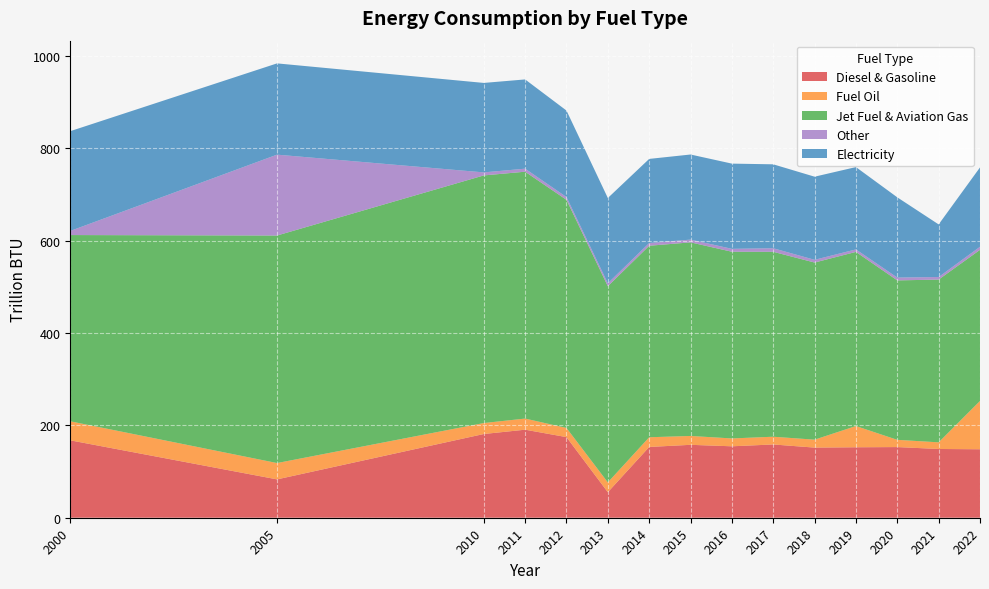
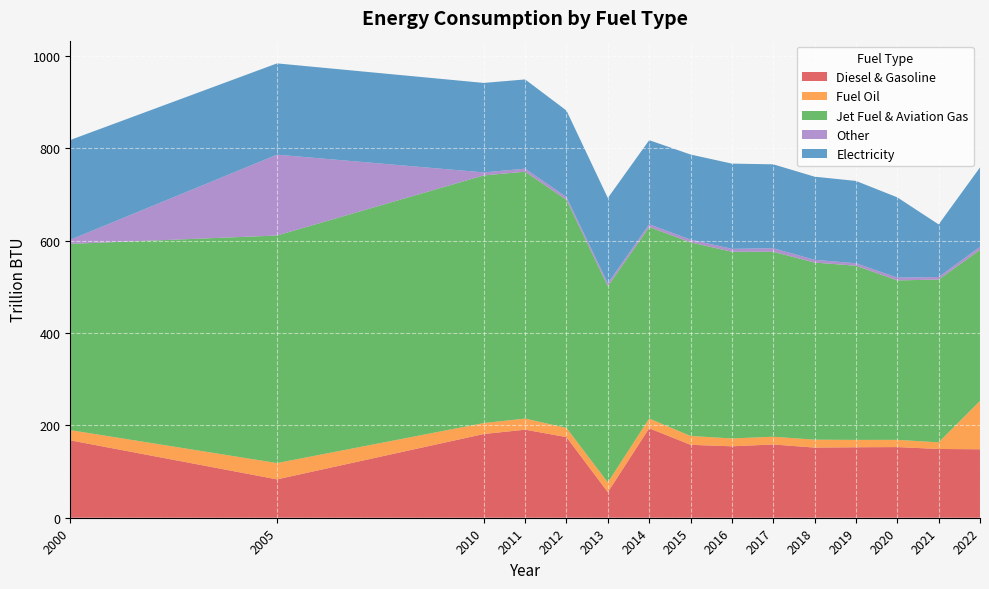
  {
    "Diesel & Gasoline": {
      "2000": 170,
      "2005": 80,
      "2010": 180,
      "2011": 190,
      "2012": 170,
      "2013": 60,
-     "2014": 150,
+     "2014": 190,
      "2015": 160,
      "2016": 150,
      "2017": 160,
      "2018": 150,
      "2019": 150,
      "2020": 150,
      "2021": 150,
      "2022": 150
    },
    "Fuel Oil": {
-     "2000": 40,
+     "2000": 20,
      "2005": 40,
      "2010": 20,
      "2011": 20,
      "2012": 20,
      "2013": 20,
      "2014": 20,
      "2015": 20,
      "2016": 20,
      "2017": 20,
      "2018": 20,
-     "2019": 50,
+     "2019": 20,
      "2020": 20,
      "2021": 10,
      "2022": 100
    },
    "Jet Fuel & Aviation Gas": {
      "2000": 400,
      "2005": 490,
      "2010": 540,
      "2011": 530,
      "2012": 490,
      "2013": 420,
      "2014": 410,
      "2015": 420,
      "2016": 400,
      "2017": 400,
      "2018": 380,
      "2020": 350,
      "2021": 350,
      "2022": 330
    },
    "Other": {
      "2000": 10,
      "2005": 180,
      "2010": 10,
      "2011": 10,
      "2012": 10,
      "2013": 10,
      "2014": 10,
      "2015": 10,
      "2016": 10,
      "2017": 10,
      "2018": 10,
      "2020": 10,
      "2021": 10,
      "2022": 10
    },
    "Electricity": {
      "2000": 220,
      "2005": 200,
      "2010": 190,
      "2011": 190,
      "2012": 190,
      "2013": 180,
      "2014": 180,
      "2015": 180,
      "2016": 180,
      "2017": 180,
      "2018": 180,
      "2019": 180,
      "2020": 170,
      "2021": 110,
      "2022": 170
    }
  }
